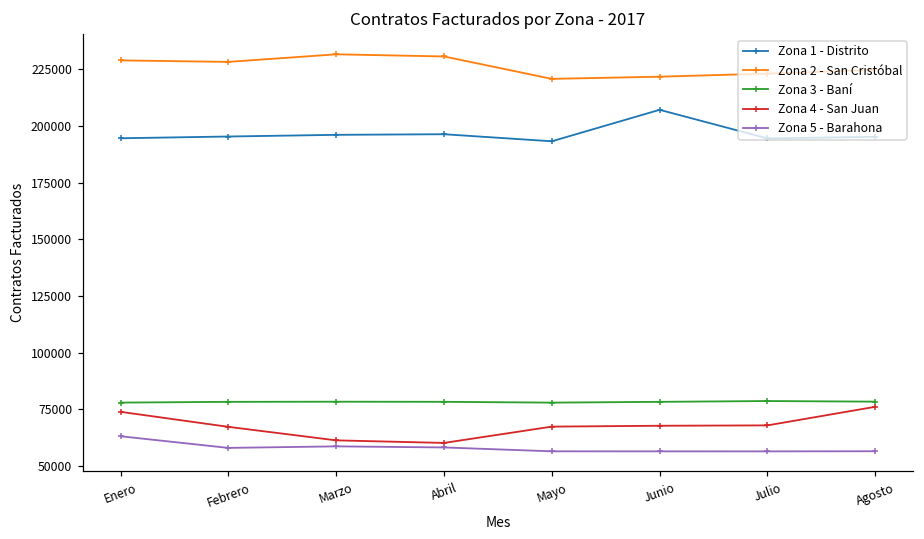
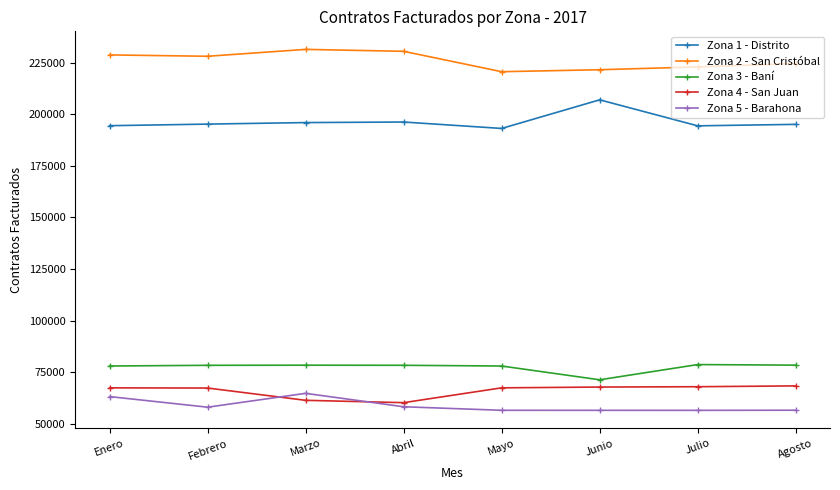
  {
    "Zona 1 - Distrito": {
      "Enero": 195000,
      "Febrero": 195000,
      "Marzo": 196000,
      "Abril": 196000,
      "Mayo": 193000,
      "Junio": 207000,
      "Julio": 194000,
      "Agosto": 195000
    },
    "Zona 2 - San Cristóbal": {
      "Enero": 229000,
      "Febrero": 228000,
      "Marzo": 232000,
      "Abril": 231000,
      "Mayo": 221000,
      "Junio": 222000
    },
    "Zona 3 - Baní": {
      "Enero": 78000,
      "Febrero": 78000,
      "Marzo": 78000,
      "Abril": 78000,
      "Mayo": 78000,
-     "Junio": 78000,
+     "Junio": 71000,
      "Julio": 79000,
      "Agosto": 78000
    },
    "Zona 4 - San Juan": {
-     "Enero": 74000,
+     "Enero": 67000,
      "Febrero": 67000,
      "Marzo": 61000,
      "Abril": 60000,
      "Mayo": 67000,
      "Junio": 68000,
      "Julio": 68000,
-     "Agosto": 76000
+     "Agosto": 68000
    },
    "Zona 5 - Barahona": {
      "Enero": 63000,
      "Febrero": 58000,
-     "Marzo": 59000,
+     "Marzo": 65000,
      "Abril": 58000,
      "Mayo": 56000,
      "Junio": 56000,
      "Julio": 56000,
      "Agosto": 56000
    }
  }
